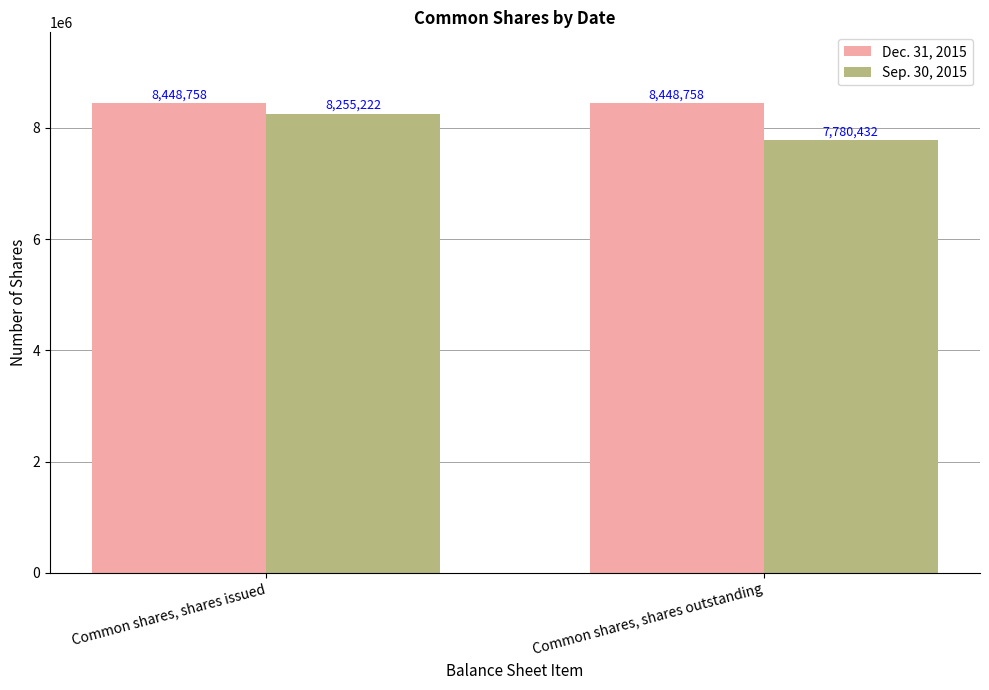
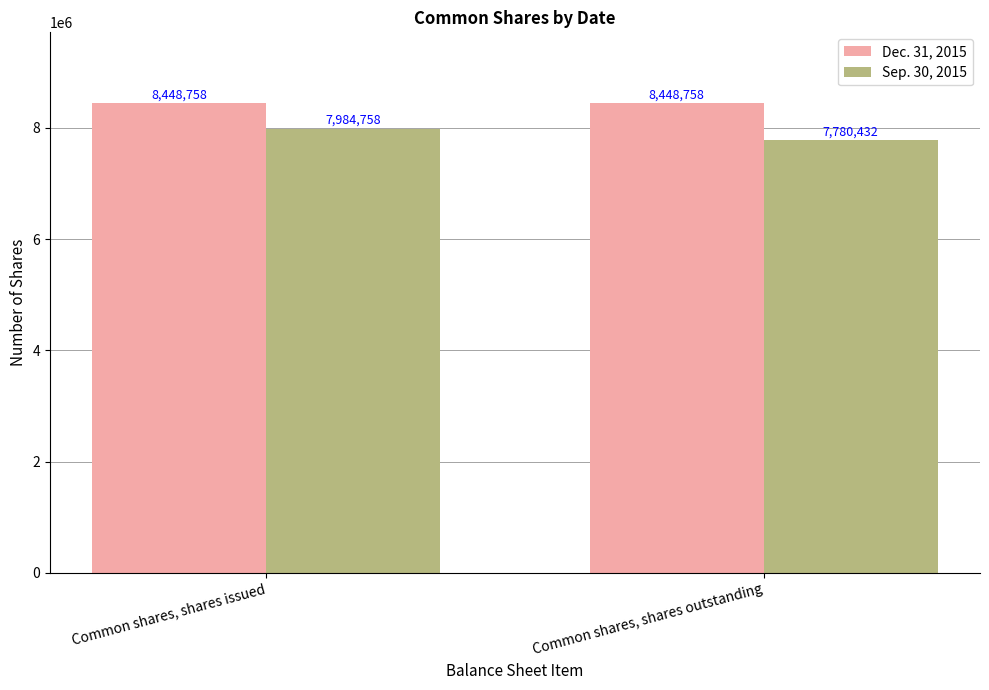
  {
    "Dec. 31, 2015": {
      "Common shares, shares issued": "8,448,758",
      "Common shares, shares outstanding": "8,448,758"
    },
    "Sep. 30, 2015": {
-     "Common shares, shares issued": "8,255,222",
+     "Common shares, shares issued": "7,984,758",
      "Common shares, shares outstanding": "7,780,432"
    }
  }
